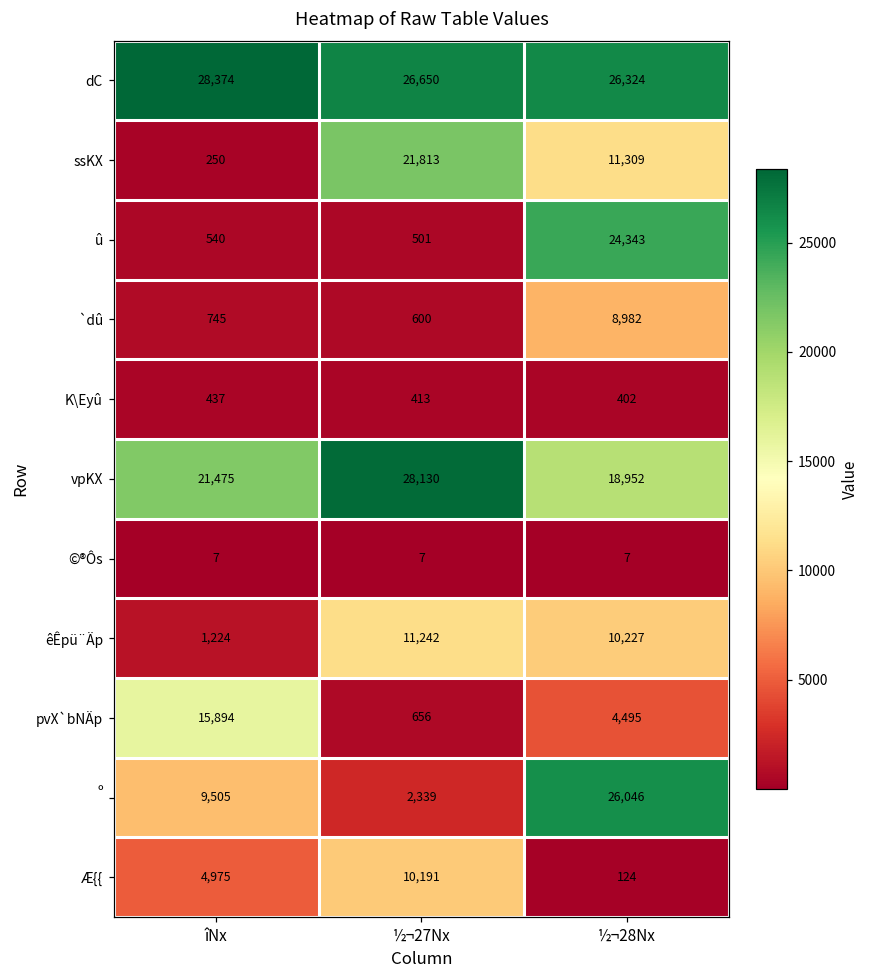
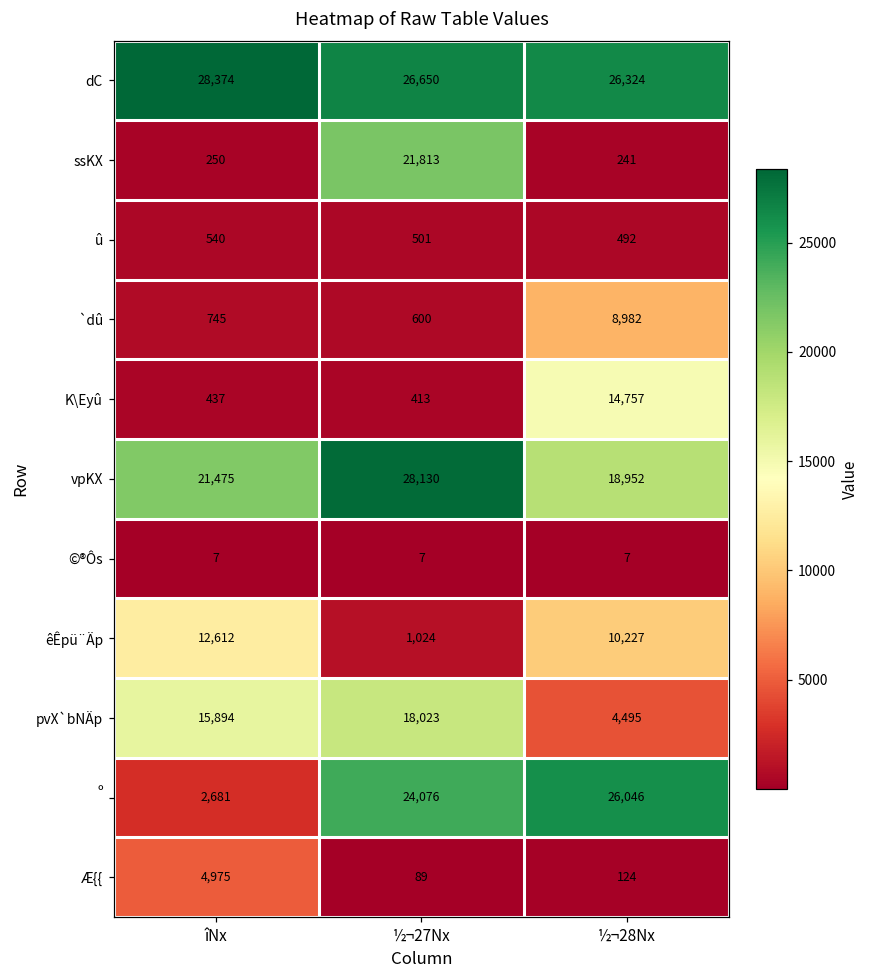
  {
    "dC": {
      "îNx": "28,374",
      "½¬27Nx": "26,650",
      "½¬28Nx": "26,324"
    },
    "ssKX": {
      "îNx": "250",
      "½¬27Nx": "21,813",
-     "½¬28Nx": "11,309"
+     "½¬28Nx": "241"
    },
    "û": {
      "îNx": "540",
      "½¬27Nx": "501",
-     "½¬28Nx": "24,343"
+     "½¬28Nx": "492"
    },
    "`dû": {
      "îNx": "745",
      "½¬27Nx": "600",
      "½¬28Nx": "8,982"
    },
    "K\\Eyû": {
      "îNx": "437",
      "½¬27Nx": "413",
-     "½¬28Nx": "402"
+     "½¬28Nx": "14,757"
    },
    "vpKX": {
      "îNx": "21,475",
      "½¬27Nx": "28,130",
      "½¬28Nx": "18,952"
    },
    "©®Ôs": {
      "îNx": "7",
      "½¬27Nx": "7",
      "½¬28Nx": "7"
    },
    "êÊpü¨Äp": {
-     "îNx": "1,224",
-     "½¬27Nx": "11,242",
+     "îNx": "12,612",
+     "½¬27Nx": "1,024",
      "½¬28Nx": "10,227"
    },
    "pvX`bNÄp": {
      "îNx": "15,894",
-     "½¬27Nx": "656",
+     "½¬27Nx": "18,023",
      "½¬28Nx": "4,495"
    },
    "º": {
-     "îNx": "9,505",
-     "½¬27Nx": "2,339",
+     "îNx": "2,681",
+     "½¬27Nx": "24,076",
      "½¬28Nx": "26,046"
    },
    "Æ{{": {
      "îNx": "4,975",
-     "½¬27Nx": "10,191",
+     "½¬27Nx": "89",
      "½¬28Nx": "124"
    }
  }
